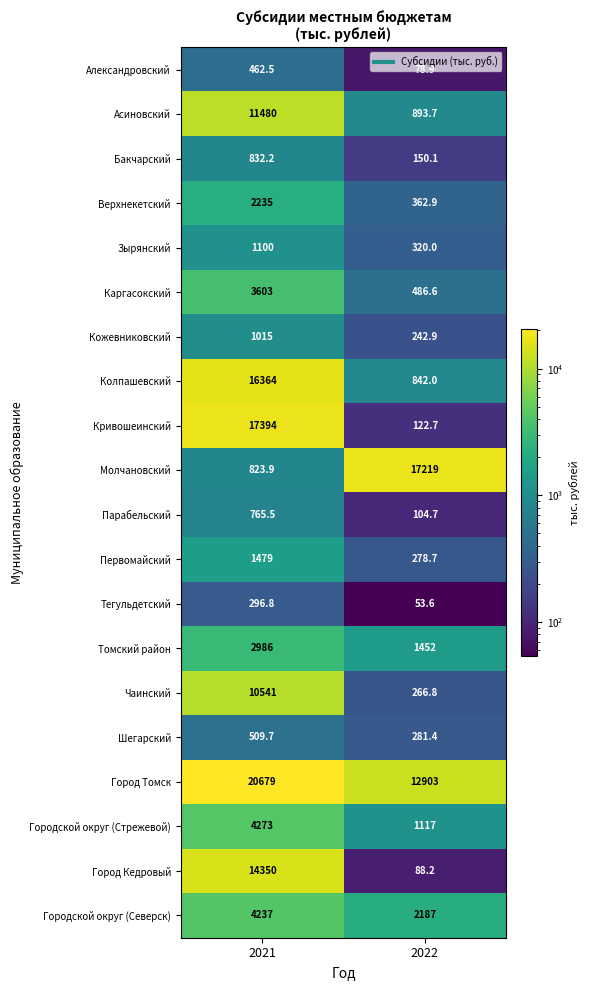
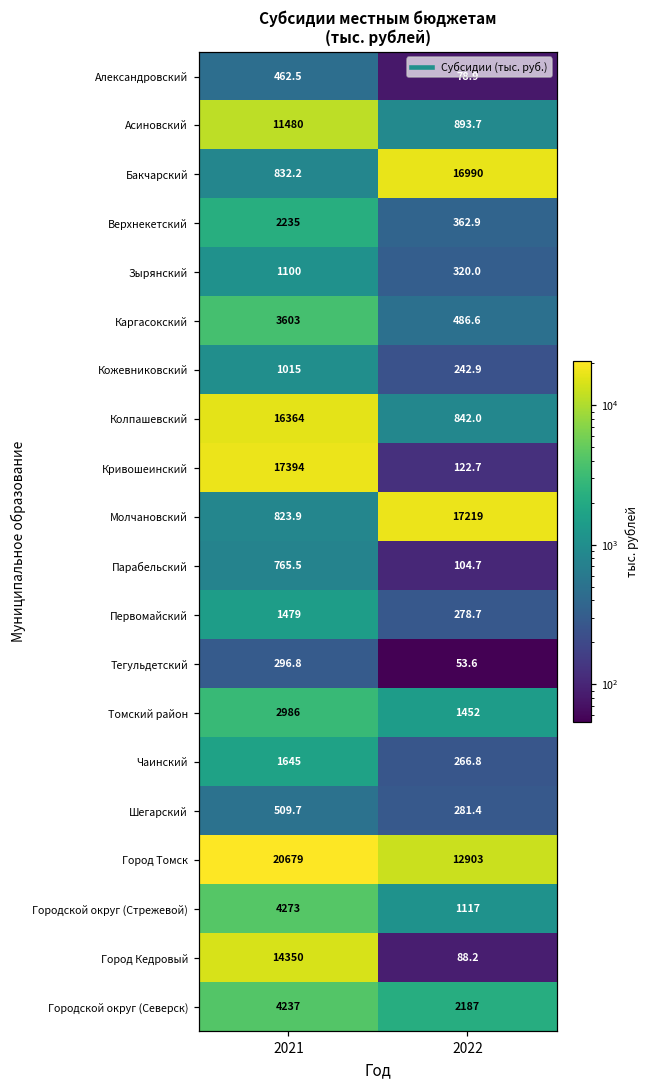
  {
    "Александровский": {
      "2021": 462.5
    },
    "Асиновский": {
      "2021": 11480,
      "2022": 893.7
    },
    "Бакчарский": {
      "2021": 832.2,
-     "2022": 150.1
+     "2022": 16990
    },
    "Верхнекетский": {
      "2021": 2235,
      "2022": 362.9
    },
    "Зырянский": {
      "2021": 1100,
      "2022": 320.0
    },
    "Каргасокский": {
      "2021": 3603,
      "2022": 486.6
    },
    "Кожевниковский": {
      "2021": 1015,
      "2022": 242.9
    },
    "Колпашевский": {
      "2021": 16364,
      "2022": 842.0
    },
    "Кривошеинский": {
      "2021": 17394,
      "2022": 122.7
    },
    "Молчановский": {
      "2021": 823.9,
      "2022": 17219
    },
    "Парабельский": {
      "2021": 765.5,
      "2022": 104.7
    },
    "Первомайский": {
      "2021": 1479,
      "2022": 278.7
    },
    "Тегульдетский": {
      "2021": 296.8,
      "2022": 53.6
    },
    "Томский район": {
      "2021": 2986,
      "2022": 1452
    },
    "Чаинский": {
-     "2021": 10541,
+     "2021": 1645,
      "2022": 266.8
    },
    "Шегарский": {
      "2021": 509.7,
      "2022": 281.4
    },
    "Город Томск": {
      "2021": 20679,
      "2022": 12903
    },
    "Городской округ (Стрежевой)": {
      "2021": 4273,
      "2022": 1117
    },
    "Город Кедровый": {
      "2021": 14350,
      "2022": 88.2
    },
    "Городской округ (Северск)": {
      "2021": 4237,
      "2022": 2187
    }
  }
